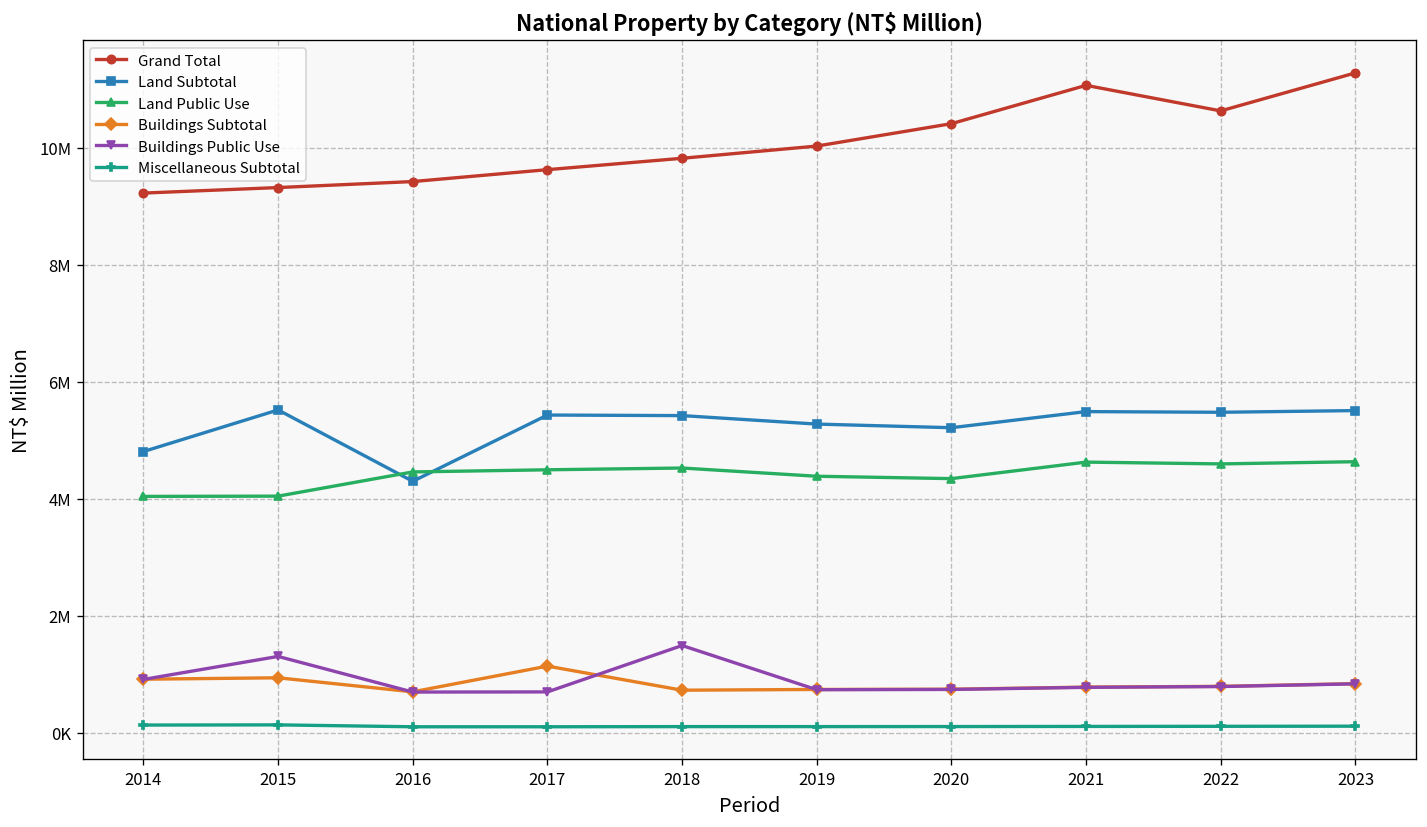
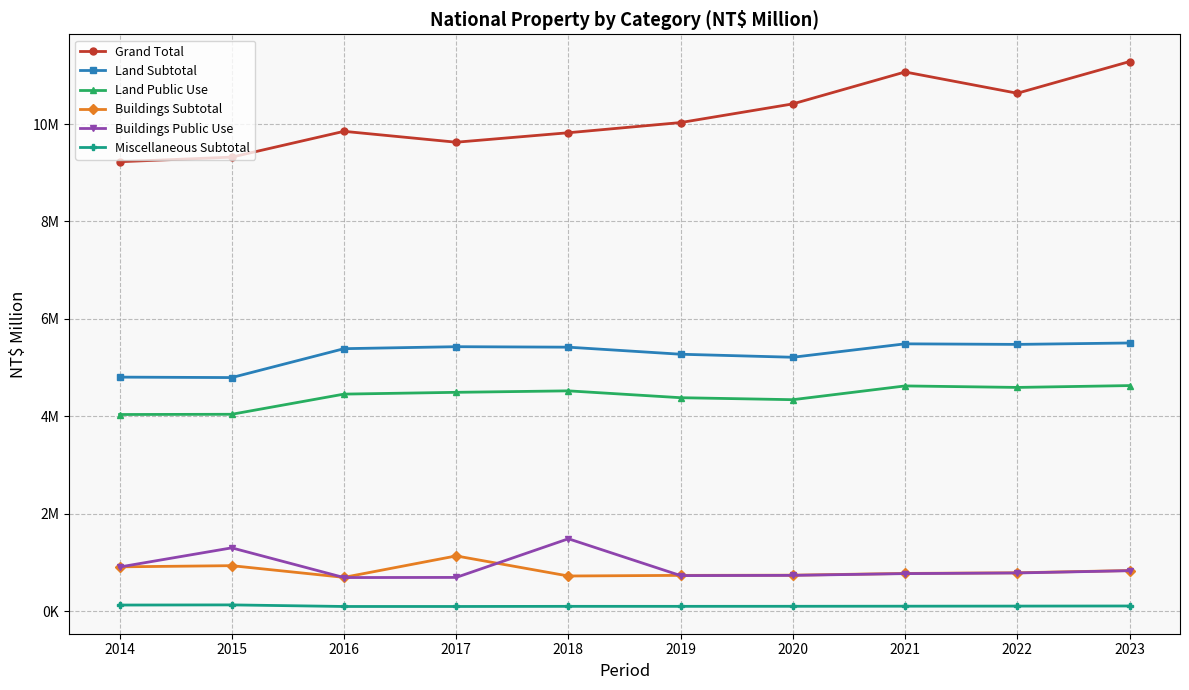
  {
    "Grand Total": {
      "2014": 9200000,
-     "2016": 9400000,
+     "2016": 9900000,
      "2017": 9600000,
      "2018": 9800000,
      "2019": 10000000,
      "2020": 10400000,
      "2021": 11100000,
      "2022": 10600000,
      "2023": 11300000
    },
    "Land Subtotal": {
      "2014": 4800000,
-     "2015": 5500000,
-     "2016": 4300000,
+     "2015": 4800000,
+     "2016": 5400000,
      "2017": 5400000,
      "2018": 5400000,
      "2019": 5300000,
      "2020": 5200000,
      "2021": 5500000,
      "2022": 5500000,
      "2023": 5500000
    },
    "Buildings Subtotal": {
      "2015": 900000,
      "2017": 1100000,
      "2018": 700000
    },
    "Buildings Public Use": {
      "2015": 1300000,
      "2017": 700000,
      "2018": 1500000
    }
  }
